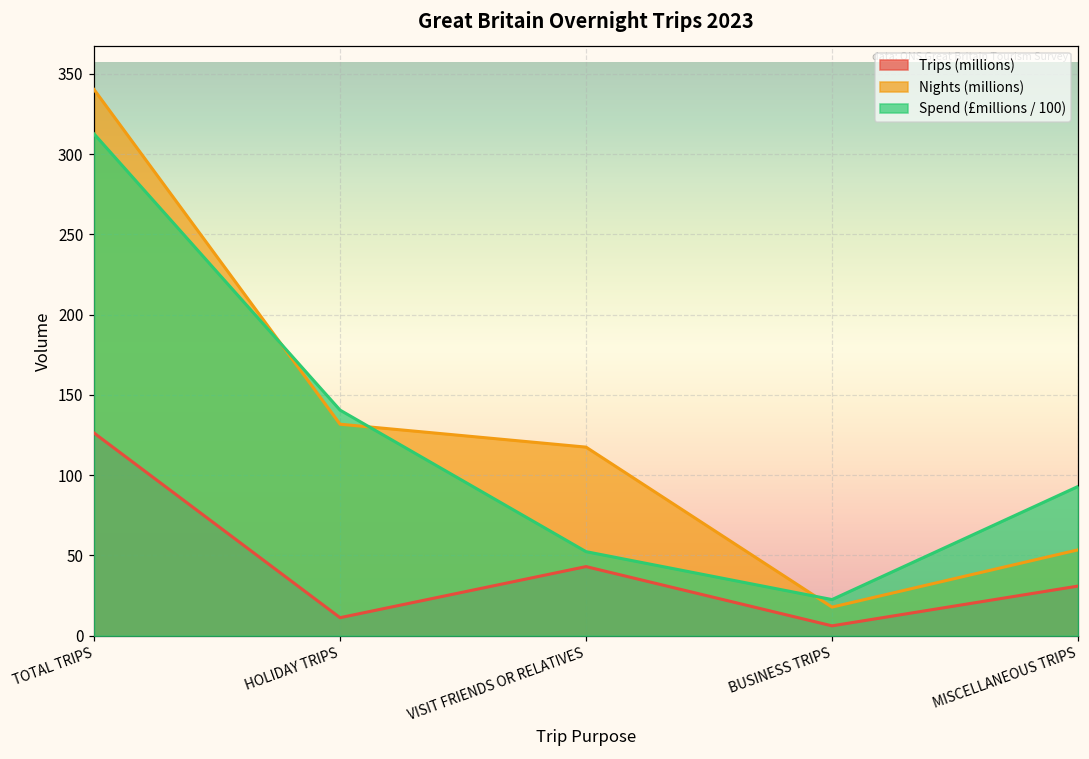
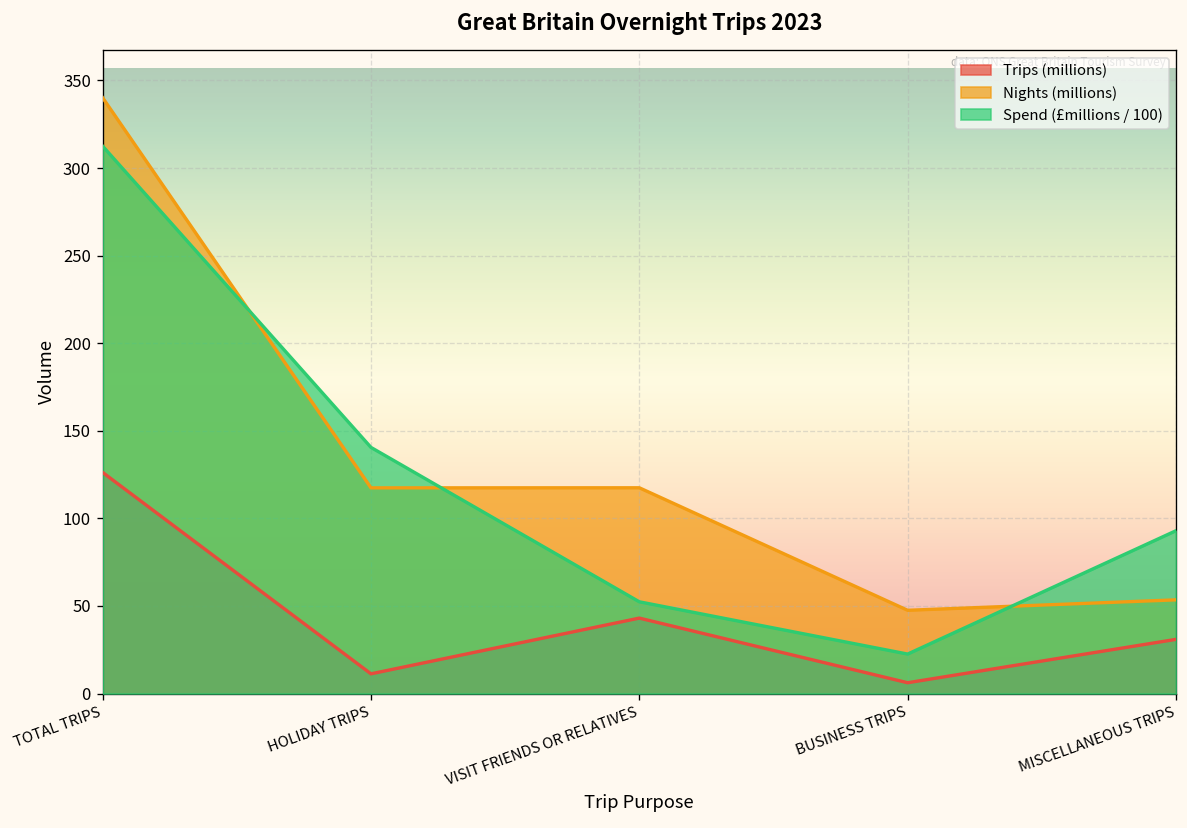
  {
    "Trips (millions)": {
      "TOTAL TRIPS": 126,
      "HOLIDAY TRIPS": 11,
      "VISIT FRIENDS OR RELATIVES": 43,
      "BUSINESS TRIPS": 6,
      "MISCELLANEOUS TRIPS": 31
    },
    "Nights (millions)": {
      "TOTAL TRIPS": 340,
-     "HOLIDAY TRIPS": 132,
+     "HOLIDAY TRIPS": 117,
      "VISIT FRIENDS OR RELATIVES": 117,
-     "BUSINESS TRIPS": 18,
+     "BUSINESS TRIPS": 48,
      "MISCELLANEOUS TRIPS": 53
    },
    "Spend (£millions / 100)": {
      "TOTAL TRIPS": 313,
      "HOLIDAY TRIPS": 141,
      "VISIT FRIENDS OR RELATIVES": 52,
      "BUSINESS TRIPS": 23,
      "MISCELLANEOUS TRIPS": 93
    }
  }
